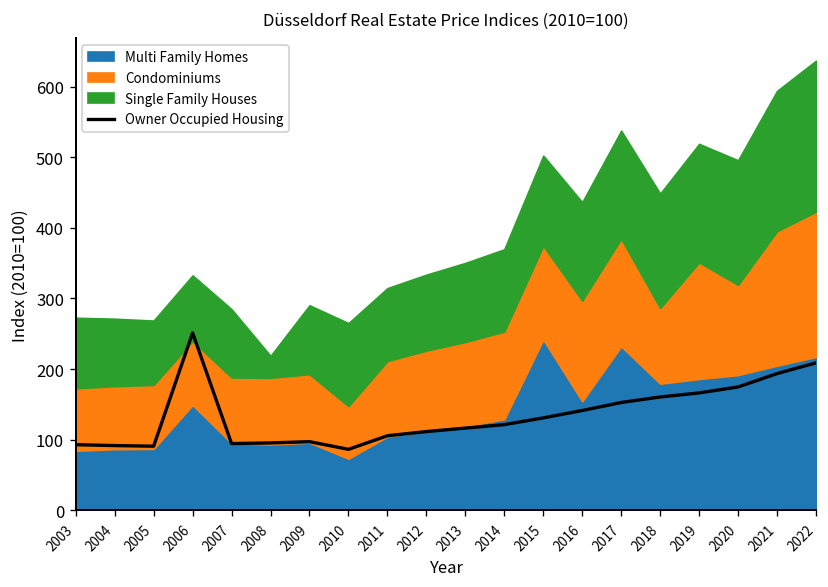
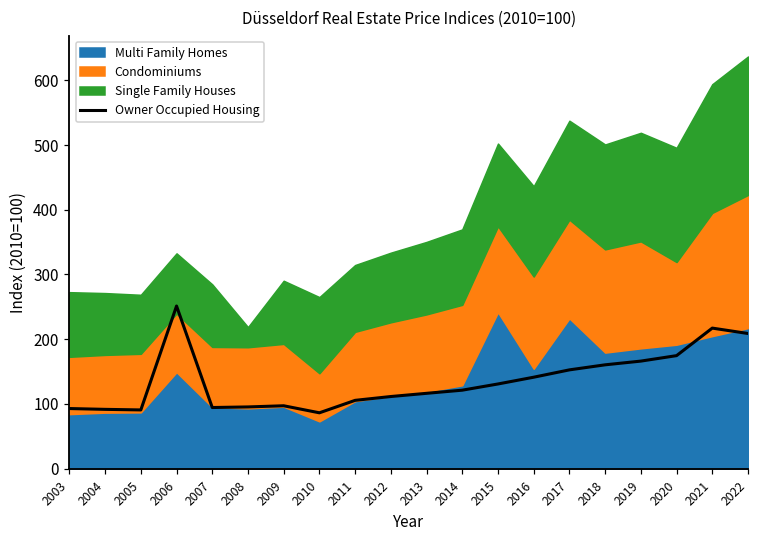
  {
    "Owner Occupied Housing": {
      "2003": 90,
      "2004": 90,
      "2006": 250,
      "2010": 90,
      "2014": 120,
      "2015": 130,
      "2016": 140,
      "2017": 150,
      "2018": 160,
      "2019": 170,
      "2020": 170,
-     "2021": 190,
+     "2021": 220,
      "2022": 210
    },
    "Condominiums": {
-     "2018": 110
+     "2018": 160
    },
    "Single Family Houses": {
      "2003": 100,
      "2004": 100,
      "2005": 90,
      "2006": 90,
      "2007": 100,
      "2008": 30,
      "2009": 100,
      "2010": 120,
      "2011": 100,
      "2012": 110,
      "2013": 110,
      "2014": 120,
      "2015": 130,
      "2016": 140,
      "2017": 150,
      "2018": 160,
      "2019": 170,
      "2020": 180,
      "2021": 200,
      "2022": 210
    }
  }
